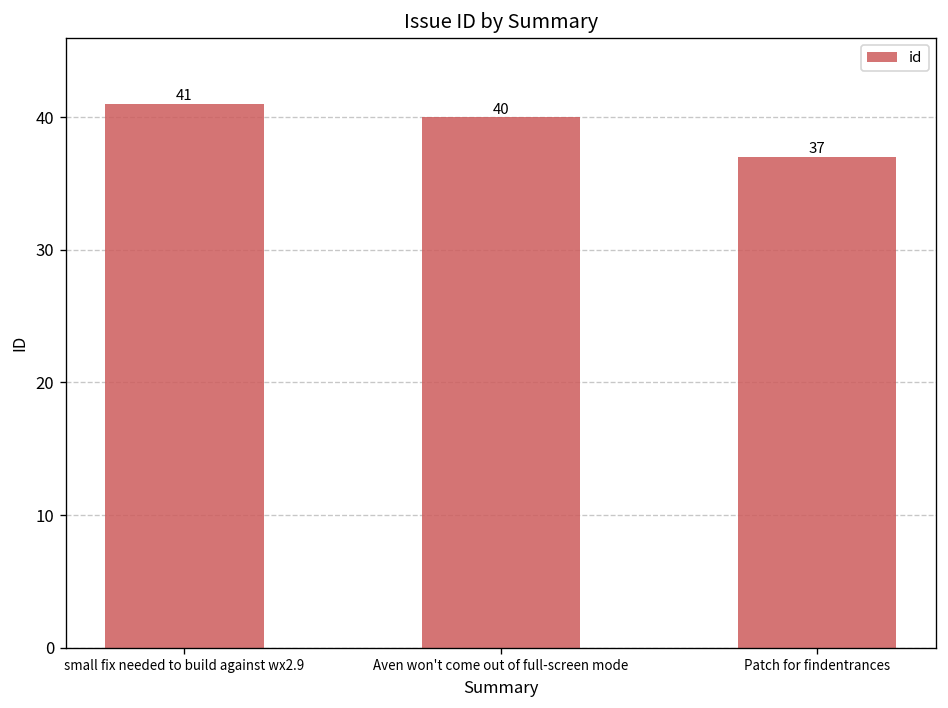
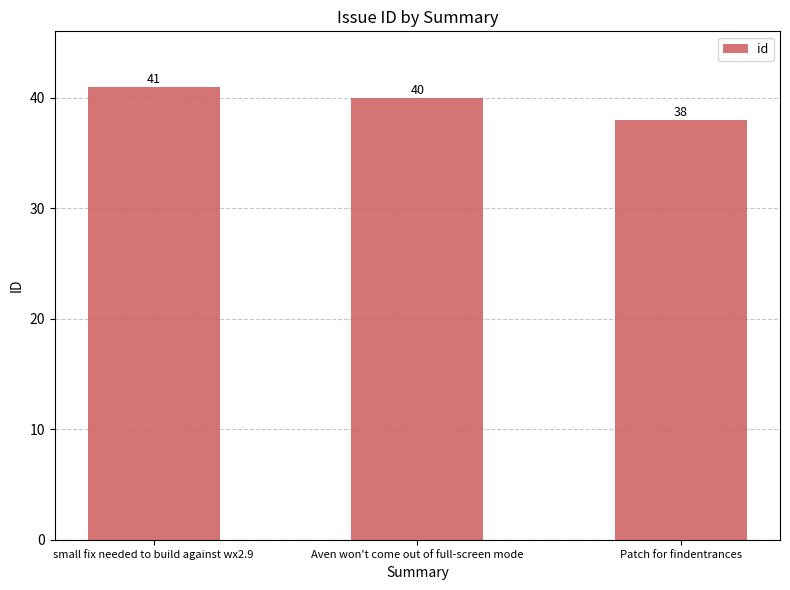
  {
    "small fix needed to build against wx2.9": 41,
    "Aven won't come out of full-screen mode": 40,
-   "Patch for findentrances": 37
+   "Patch for findentrances": 38
  }
